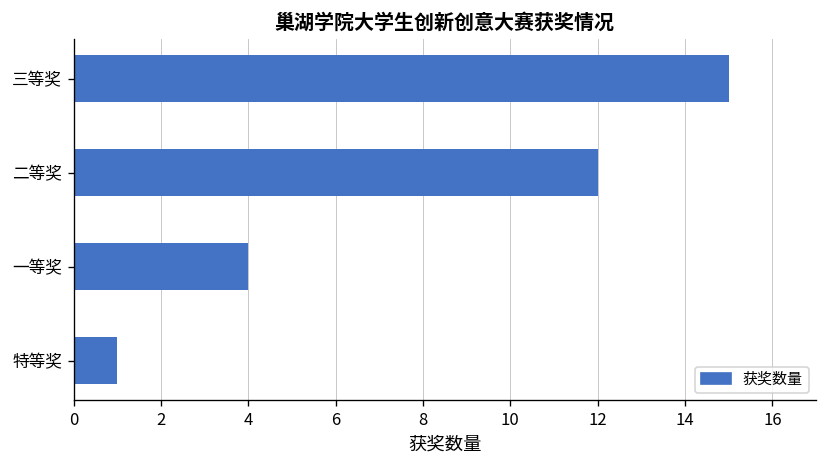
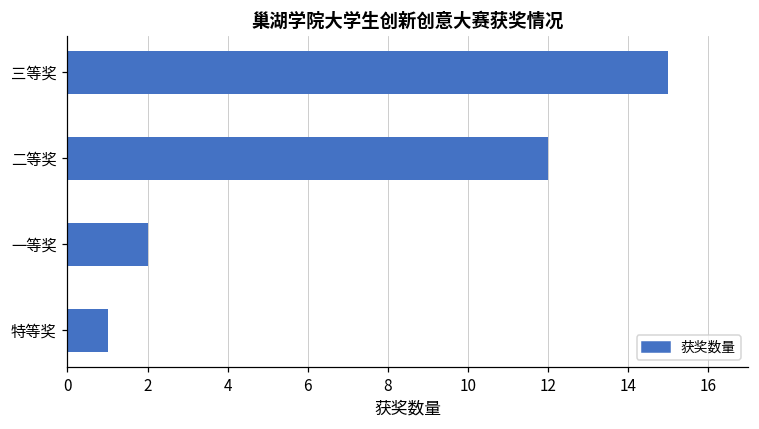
  {
    "三等奖": 15,
    "二等奖": 12,
-   "一等奖": 4,
+   "一等奖": 2,
    "特等奖": 1
  }
